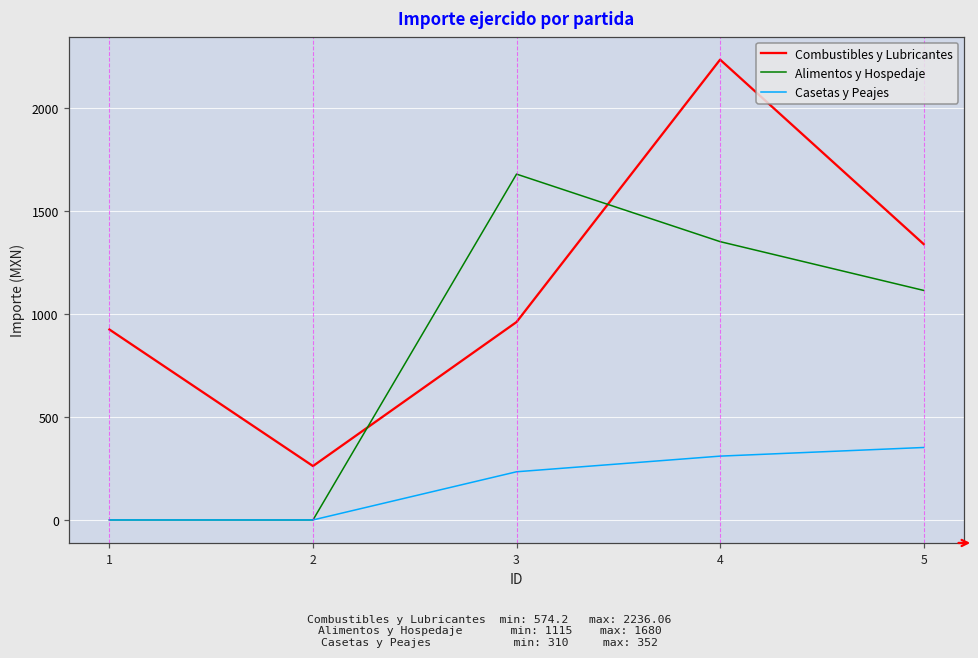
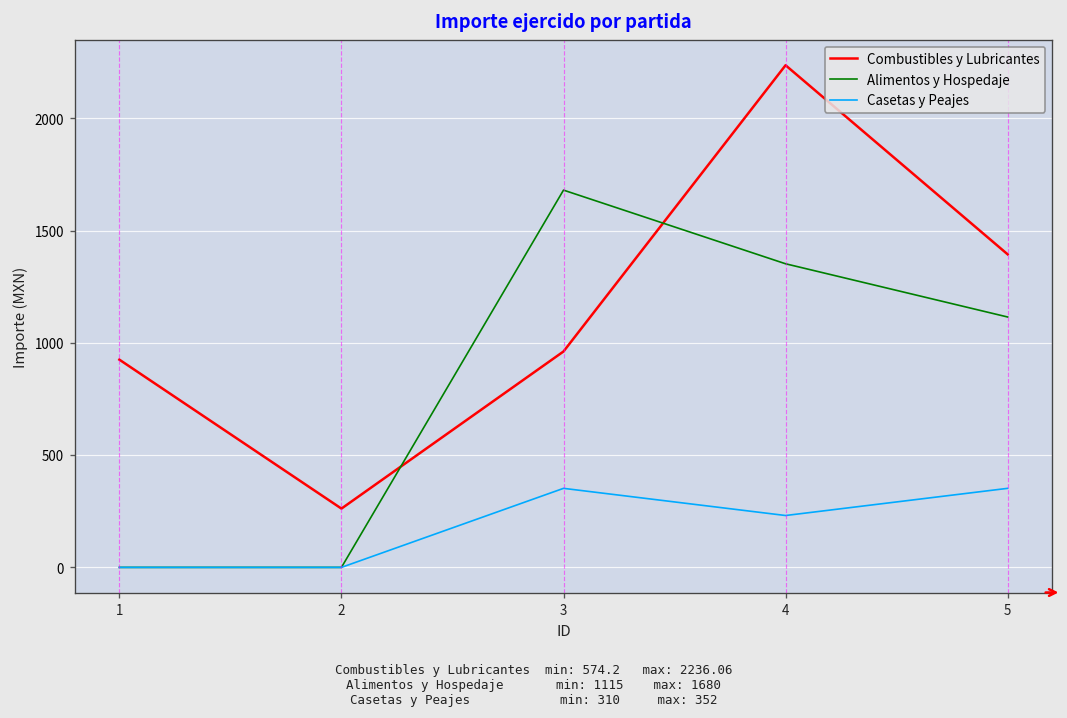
  {
    "Combustibles y Lubricantes": {
      "1": 930,
      "2": 260,
      "3": 960,
      "4": 2240,
-     "5": 1340
+     "5": 1390
    },
    "Alimentos y Hospedaje": {
      "3": 1680,
      "4": 1350,
      "5": 1120
    },
    "Casetas y Peajes": {
-     "3": 230,
-     "4": 310,
+     "3": 350,
+     "4": 230,
      "5": 350
    }
  }
